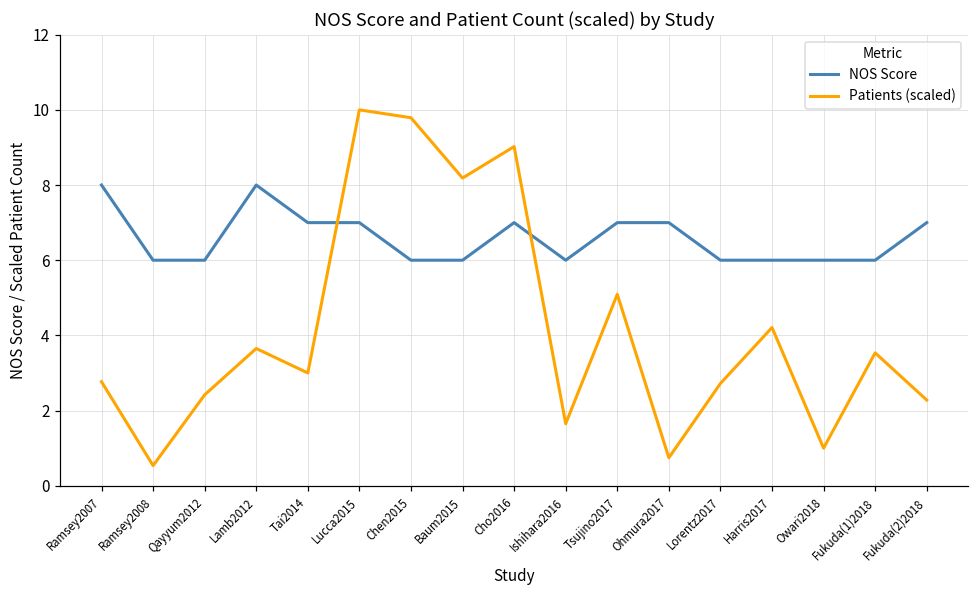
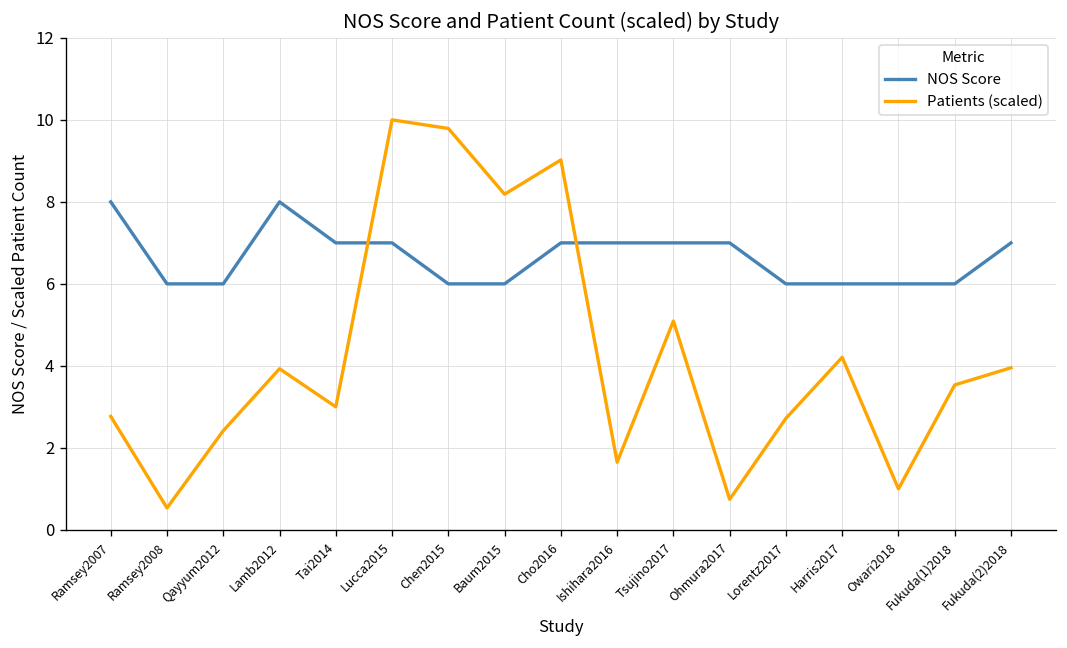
  {
    "NOS Score": {
      "Ramsey2007": 8,
      "Ramsey2008": 6,
      "Qayyum2012": 6,
      "Lamb2012": 8,
      "Tai2014": 7,
      "Lucca2015": 7,
      "Chen2015": 6,
      "Baum2015": 6,
      "Cho2016": 7,
-     "Ishihara2016": 6,
+     "Ishihara2016": 7,
      "Tsujino2017": 7,
      "Ohmura2017": 7,
      "Lorentz2017": 6,
      "Harris2017": 6,
      "Owari2018": 6,
      "Fukuda(1)2018": 6,
      "Fukuda(2)2018": 7
    },
    "Patients (scaled)": {
      "Ramsey2007": 2.8,
      "Ramsey2008": 0.5,
      "Qayyum2012": 2.4,
-     "Lamb2012": 3.7,
+     "Lamb2012": 3.9,
      "Tai2014": 3.0,
      "Lucca2015": 10.0,
      "Chen2015": 9.8,
      "Baum2015": 8.2,
      "Cho2016": 9.0,
      "Ishihara2016": 1.7,
      "Tsujino2017": 5.1,
      "Ohmura2017": 0.7,
      "Lorentz2017": 2.7,
      "Harris2017": 4.2,
      "Owari2018": 1.0,
      "Fukuda(1)2018": 3.5,
-     "Fukuda(2)2018": 2.3
+     "Fukuda(2)2018": 4.0
    }
  }
